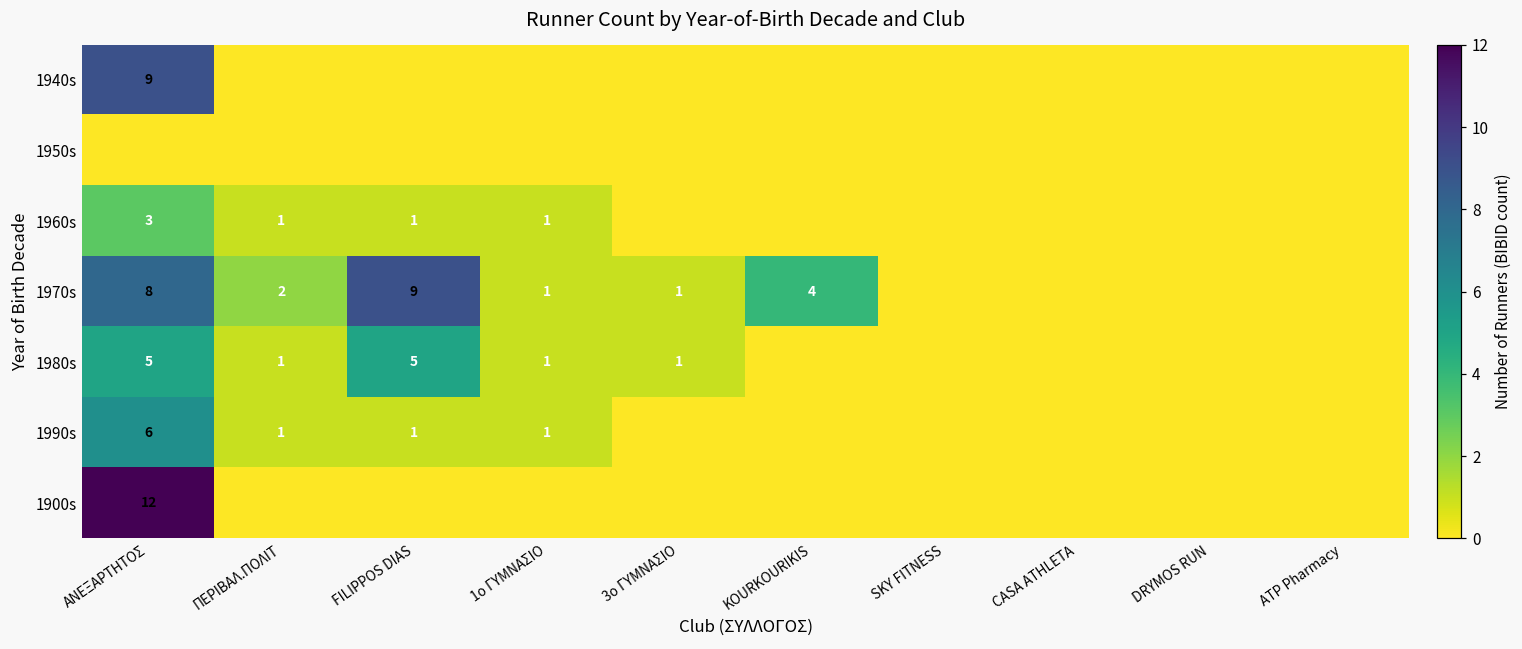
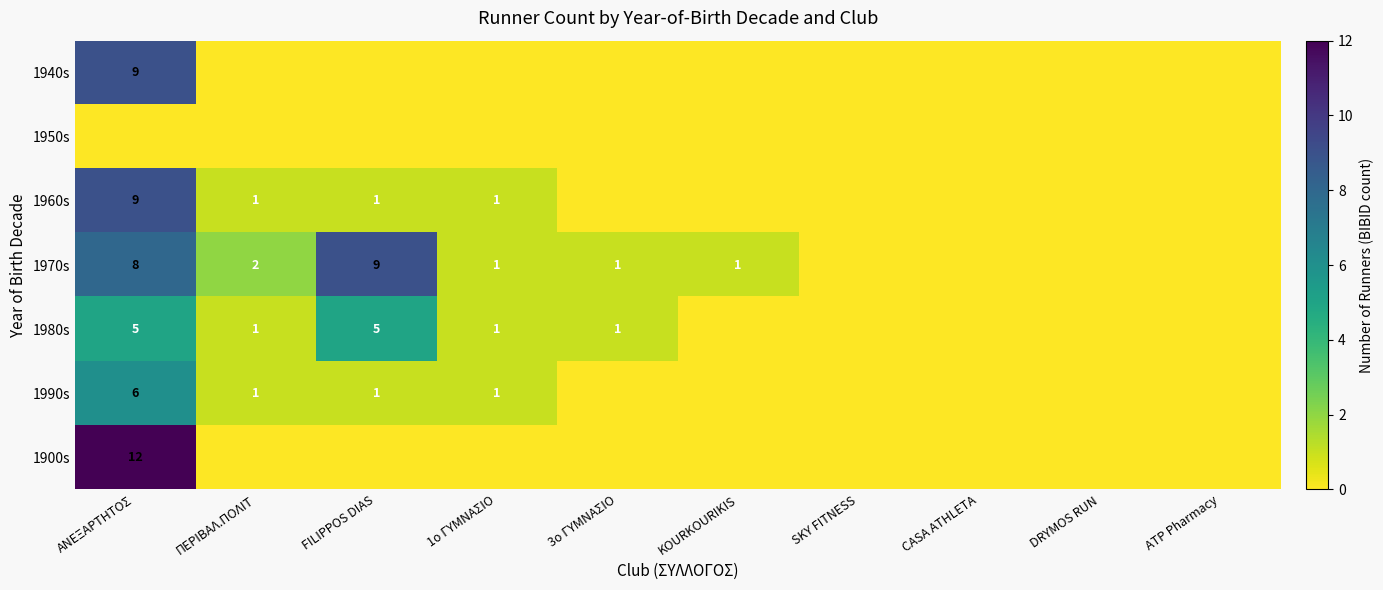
  {
    "1940s": {
      "ΑΝΕΞΑΡΤΗΤΟΣ": 9
    },
    "1960s": {
-     "ΑΝΕΞΑΡΤΗΤΟΣ": 3,
+     "ΑΝΕΞΑΡΤΗΤΟΣ": 9,
      "ΠΕΡΙΒΑΛ.ΠΟΛΙΤ": 1,
      "FILIPPOS DIAS": 1,
      "1ο ΓΥΜΝΑΣΙΟ": 1
    },
    "1970s": {
      "ΑΝΕΞΑΡΤΗΤΟΣ": 8,
      "ΠΕΡΙΒΑΛ.ΠΟΛΙΤ": 2,
      "FILIPPOS DIAS": 9,
      "1ο ΓΥΜΝΑΣΙΟ": 1,
      "3ο ΓΥΜΝΑΣΙΟ": 1,
-     "KOURKOURIKIS": 4
+     "KOURKOURIKIS": 1
    },
    "1980s": {
      "ΑΝΕΞΑΡΤΗΤΟΣ": 5,
      "ΠΕΡΙΒΑΛ.ΠΟΛΙΤ": 1,
      "FILIPPOS DIAS": 5,
      "1ο ΓΥΜΝΑΣΙΟ": 1,
      "3ο ΓΥΜΝΑΣΙΟ": 1
    },
    "1990s": {
      "ΑΝΕΞΑΡΤΗΤΟΣ": 6,
      "ΠΕΡΙΒΑΛ.ΠΟΛΙΤ": 1,
      "FILIPPOS DIAS": 1,
      "1ο ΓΥΜΝΑΣΙΟ": 1
    },
    "1900s": {
      "ΑΝΕΞΑΡΤΗΤΟΣ": 12
    }
  }
